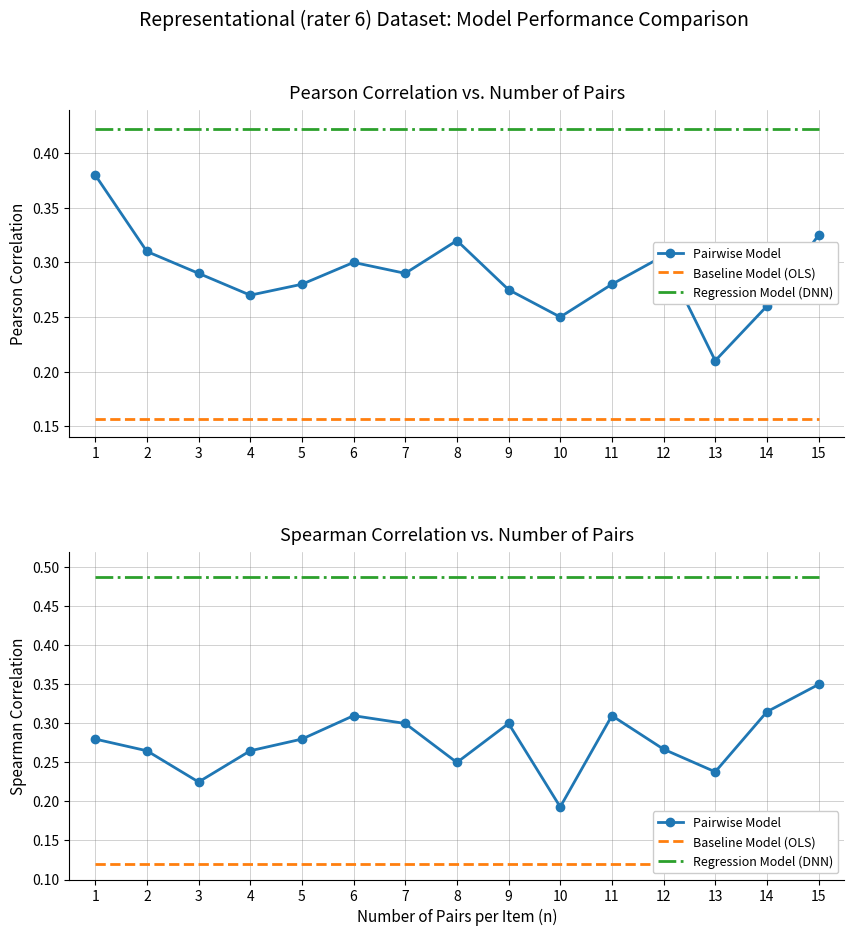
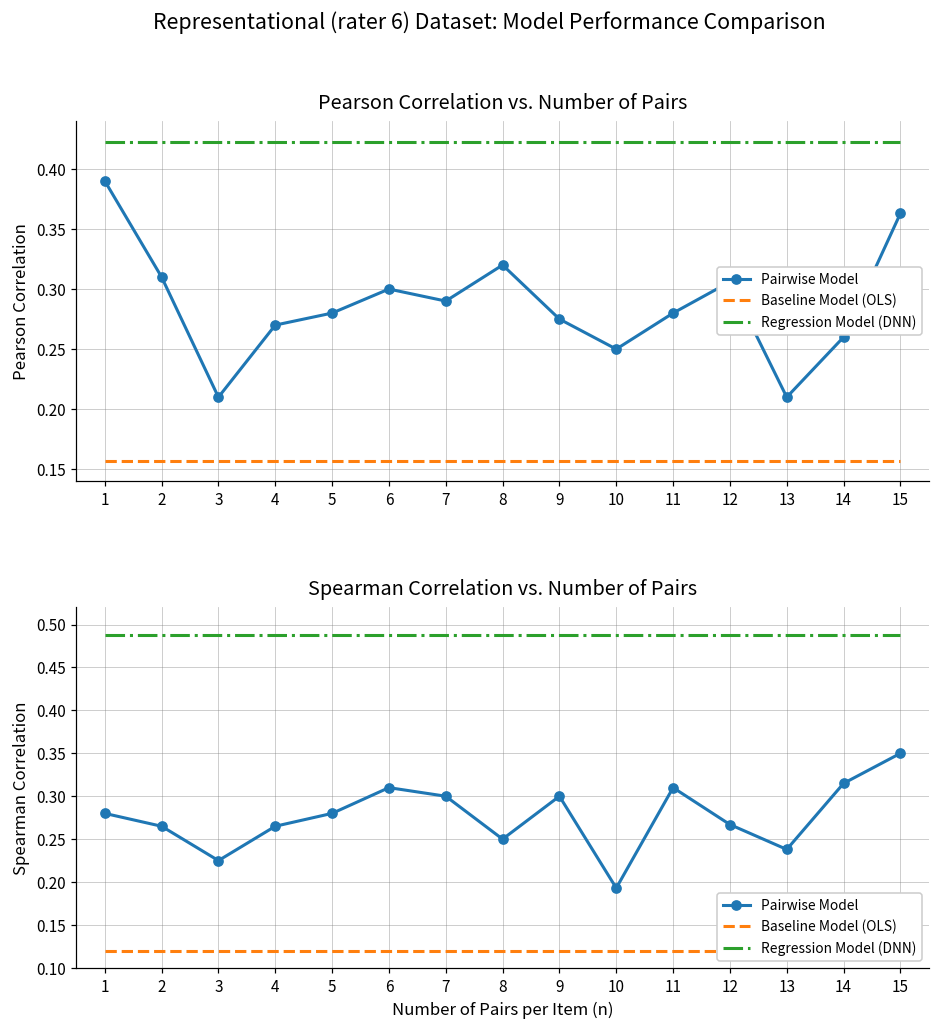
  {
    "Pearson Correlation vs. Number of Pairs": {
      "Pairwise Model": {
-       "1": 0.38,
+       "1": 0.39,
        "2": 0.310,
-       "3": 0.29,
+       "3": 0.21,
        "4": 0.270,
        "5": 0.280,
        "6": 0.300,
        "7": 0.290,
        "8": 0.320,
        "9": 0.275,
        "10": 0.250,
        "11": 0.280,
        "13": 0.210,
        "14": 0.260,
-       "15": 0.325
+       "15": 0.363
      },
      "Baseline Model (OLS)": {
        "1": 0.157,
        "2": 0.157,
        "3": 0.157,
        "4": 0.157,
        "5": 0.157,
        "6": 0.157,
        "7": 0.157,
        "8": 0.157,
        "9": 0.157,
        "10": 0.157,
        "11": 0.157,
        "12": 0.157,
        "13": 0.157,
        "14": 0.157,
        "15": 0.157
      },
      "Regression Model (DNN)": {
        "1": 0.422,
        "2": 0.422,
        "3": 0.422,
        "4": 0.422,
        "5": 0.422,
        "6": 0.422,
        "7": 0.422,
        "8": 0.422,
        "9": 0.422,
        "10": 0.422,
        "11": 0.422,
        "12": 0.422,
        "13": 0.422,
        "14": 0.422,
        "15": 0.422
      }
    },
    "Spearman Correlation vs. Number of Pairs": {
      "Pairwise Model": {
        "1": 0.28,
        "2": 0.27,
        "3": 0.23,
        "4": 0.27,
        "5": 0.28,
        "6": 0.31,
        "7": 0.30,
        "8": 0.25,
        "9": 0.30,
        "10": 0.19,
        "11": 0.31,
        "12": 0.27,
        "13": 0.24,
        "14": 0.32,
        "15": 0.35
      },
      "Baseline Model (OLS)": {
        "1": 0.12,
        "2": 0.12,
        "3": 0.12,
        "4": 0.12,
        "5": 0.12,
        "6": 0.12,
        "7": 0.12,
        "8": 0.12,
        "9": 0.12,
        "10": 0.12,
        "11": 0.12
      },
      "Regression Model (DNN)": {
        "1": 0.49,
        "2": 0.49,
        "3": 0.49,
        "4": 0.49,
        "5": 0.49,
        "6": 0.49,
        "7": 0.49,
        "8": 0.49,
        "9": 0.49,
        "10": 0.49,
        "11": 0.49,
        "12": 0.49,
        "13": 0.49,
        "14": 0.49,
        "15": 0.49
      }
    }
  }
